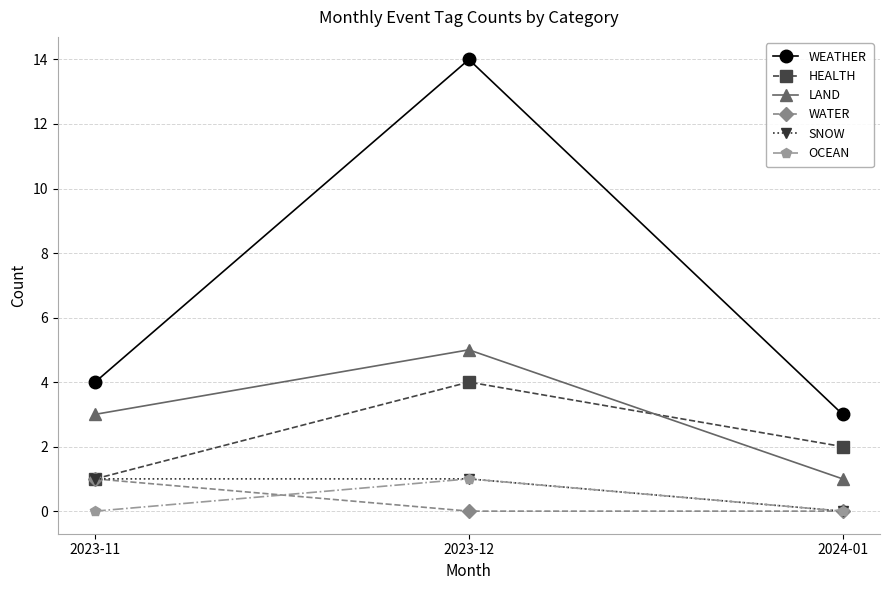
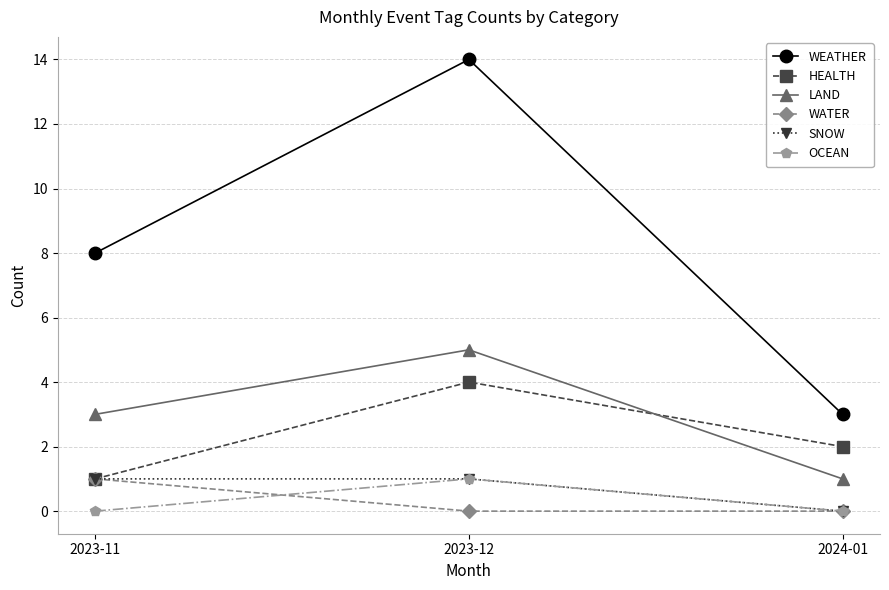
  {
    "WEATHER": {
-     "2023-11": 4,
+     "2023-11": 8,
      "2023-12": 14,
      "2024-01": 3
    }
  }
